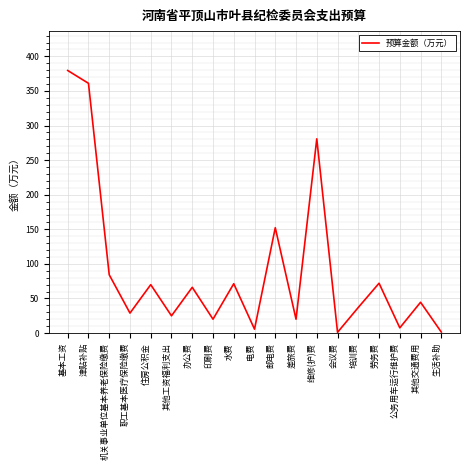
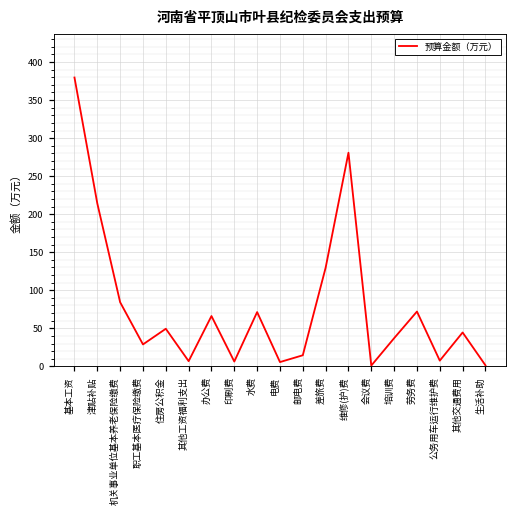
  {
    "基本工资": 380,
-   "津贴补贴": 360,
+   "津贴补贴": 210,
    "机关事业单位基本养老保险缴费": 80,
    "职工基本医疗保险缴费": 30,
-   "住房公积金": 70,
-   "其他工资福利支出": 20,
+   "住房公积金": 50,
+   "其他工资福利支出": 10,
    "办公费": 70,
-   "印刷费": 20,
+   "印刷费": 10,
    "水费": 70,
    "电费": 10,
-   "邮电费": 150,
-   "差旅费": 20,
+   "邮电费": 10,
+   "差旅费": 130,
    "维修(护)费": 280,
    "会议费": 0,
    "培训费": 40,
    "劳务费": 70,
    "公务用车运行维护费": 10,
    "其他交通费用": 40,
    "生活补助": 0
  }
